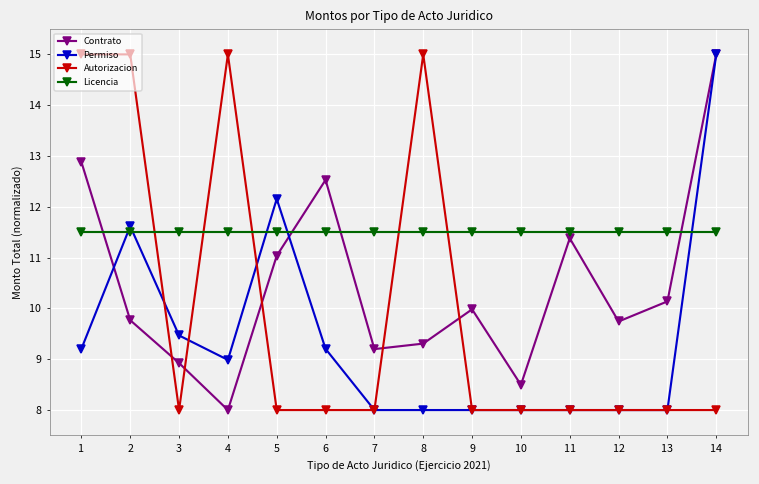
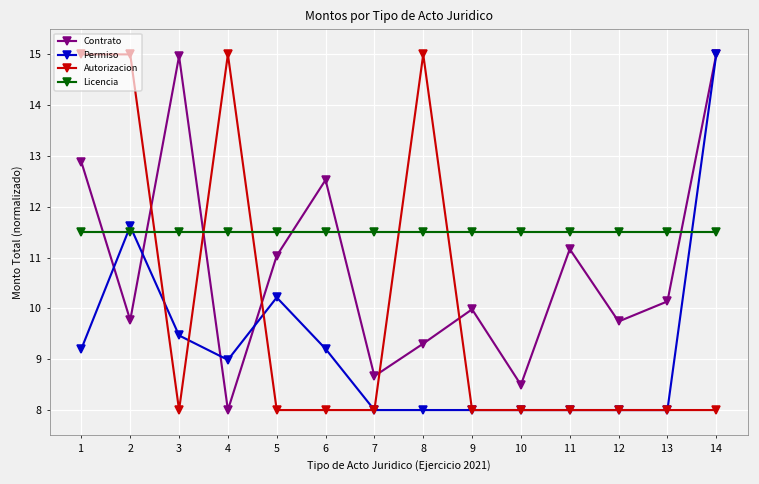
  {
    "Contrato": {
      "1": 12.9,
      "2": 9.8,
-     "3": 8.9,
+     "3": 15.0,
      "4": 8.0,
      "5": 11.0,
      "6": 12.5,
-     "7": 9.2,
+     "7": 8.7,
      "8": 9.3,
      "9": 10.0,
      "10": 8.5,
-     "11": 11.4,
+     "11": 11.2,
      "12": 9.7,
      "13": 10.1
    },
    "Permiso": {
      "1": 9.2,
      "2": 11.6,
      "3": 9.5,
      "4": 9.0,
-     "5": 12.2,
+     "5": 10.2,
      "6": 9.2,
      "8": 8.0
    },
    "Autorizacion": {
      "3": 8.0,
      "4": 15.0,
      "5": 8.0,
      "6": 8.0,
      "8": 15.0,
      "14": 8.0
    },
    "Licencia": {
      "1": 11.5,
      "2": 11.5,
      "3": 11.5,
      "4": 11.5,
      "5": 11.5,
      "6": 11.5,
      "7": 11.5,
      "8": 11.5,
      "9": 11.5,
      "10": 11.5,
      "11": 11.5,
      "12": 11.5,
      "13": 11.5,
      "14": 11.5
    }
  }
